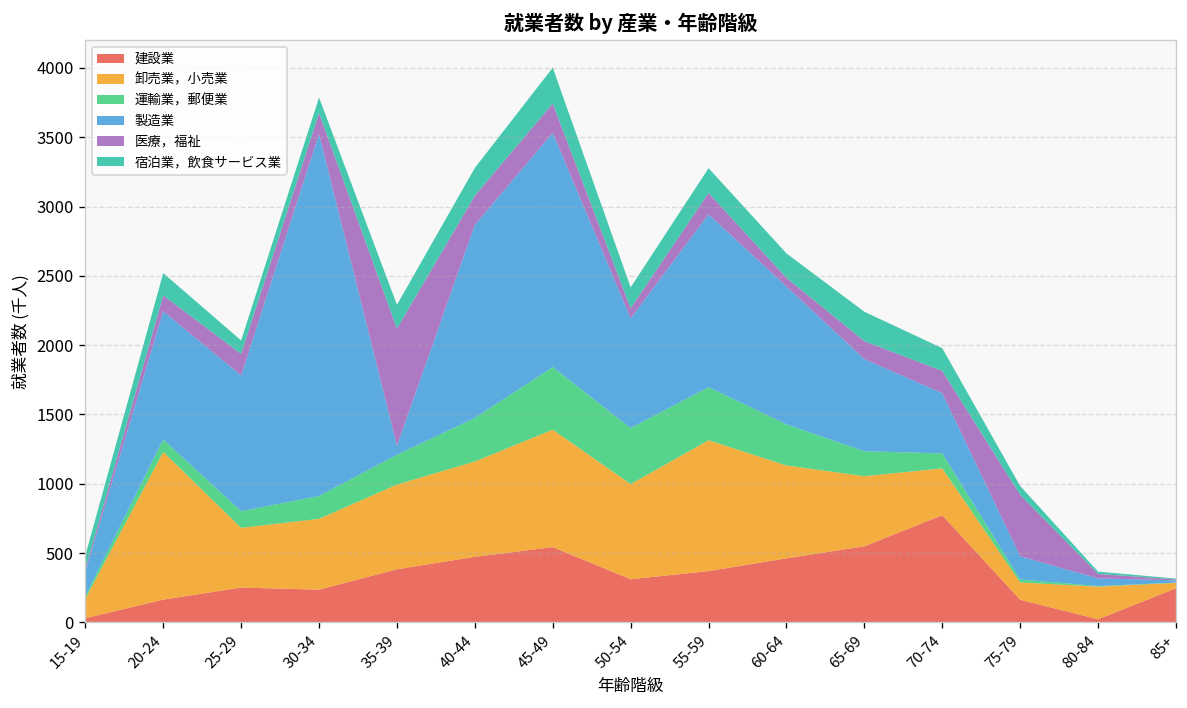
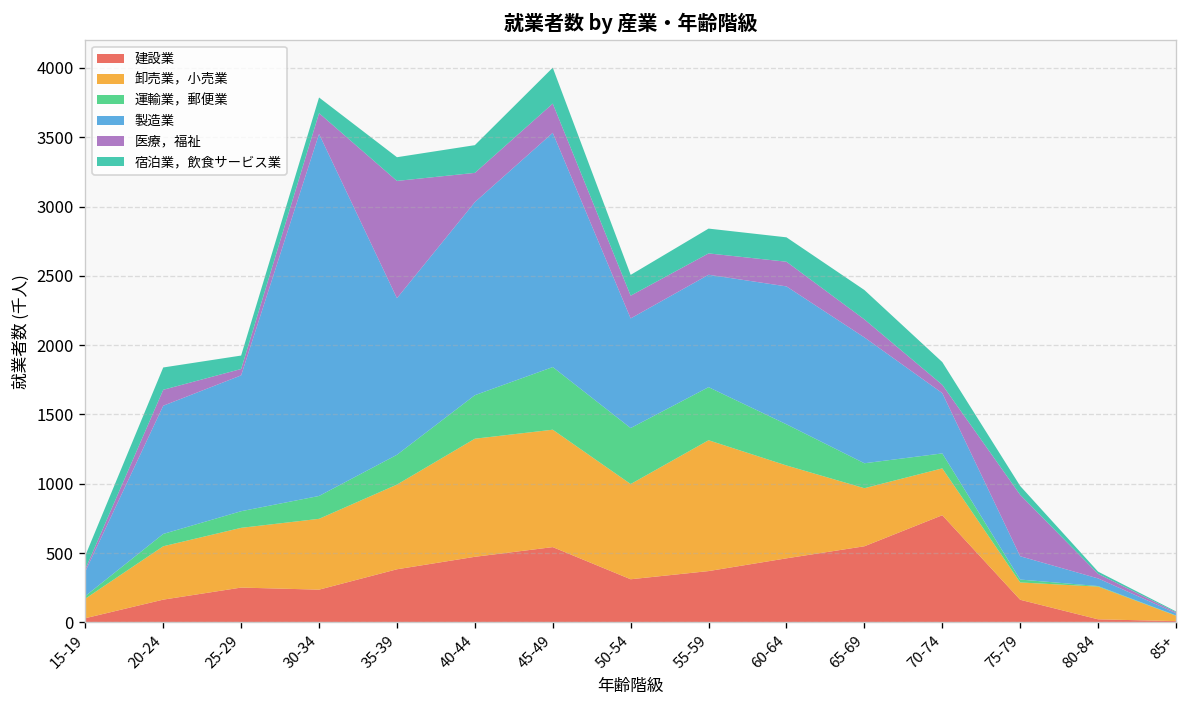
  {
    "建設業": {
      "15-19": 30,
      "20-24": 160,
      "25-29": 250,
      "30-34": 240,
      "35-39": 380,
      "40-44": 470,
      "45-49": 540,
      "50-54": 310,
      "55-59": 370,
      "60-64": 460,
      "65-69": 550,
      "70-74": 770,
      "75-79": 160,
      "80-84": 20,
-     "85+": 250
+     "85+": 10
    },
    "卸売業，小売業": {
-     "20-24": 1070,
+     "20-24": 390,
      "25-29": 430,
      "30-34": 510,
      "35-39": 610,
-     "40-44": 690,
+     "40-44": 850,
      "45-49": 850,
      "50-54": 690,
      "55-59": 940,
      "60-64": 670,
-     "65-69": 510,
+     "65-69": 420,
      "70-74": 340
    },
    "製造業": {
      "20-24": 930,
      "25-29": 980,
      "30-34": 2610,
-     "35-39": 70,
+     "35-39": 1130,
      "40-44": 1390,
      "45-49": 1690,
      "50-54": 790,
-     "55-59": 1250,
+     "55-59": 810,
      "60-64": 1000,
-     "65-69": 660,
+     "65-69": 910,
      "70-74": 440,
      "75-79": 170,
      "80-84": 60
    },
    "医療，福祉": {
      "20-24": 120,
-     "25-29": 160,
+     "25-29": 50,
      "30-34": 150,
      "35-39": 850,
      "40-44": 210,
      "45-49": 210,
-     "50-54": 70,
+     "50-54": 160,
      "55-59": 150,
-     "60-64": 60,
+     "60-64": 180,
      "65-69": 130,
-     "70-74": 160,
+     "70-74": 60,
      "75-79": 440
    }
  }
